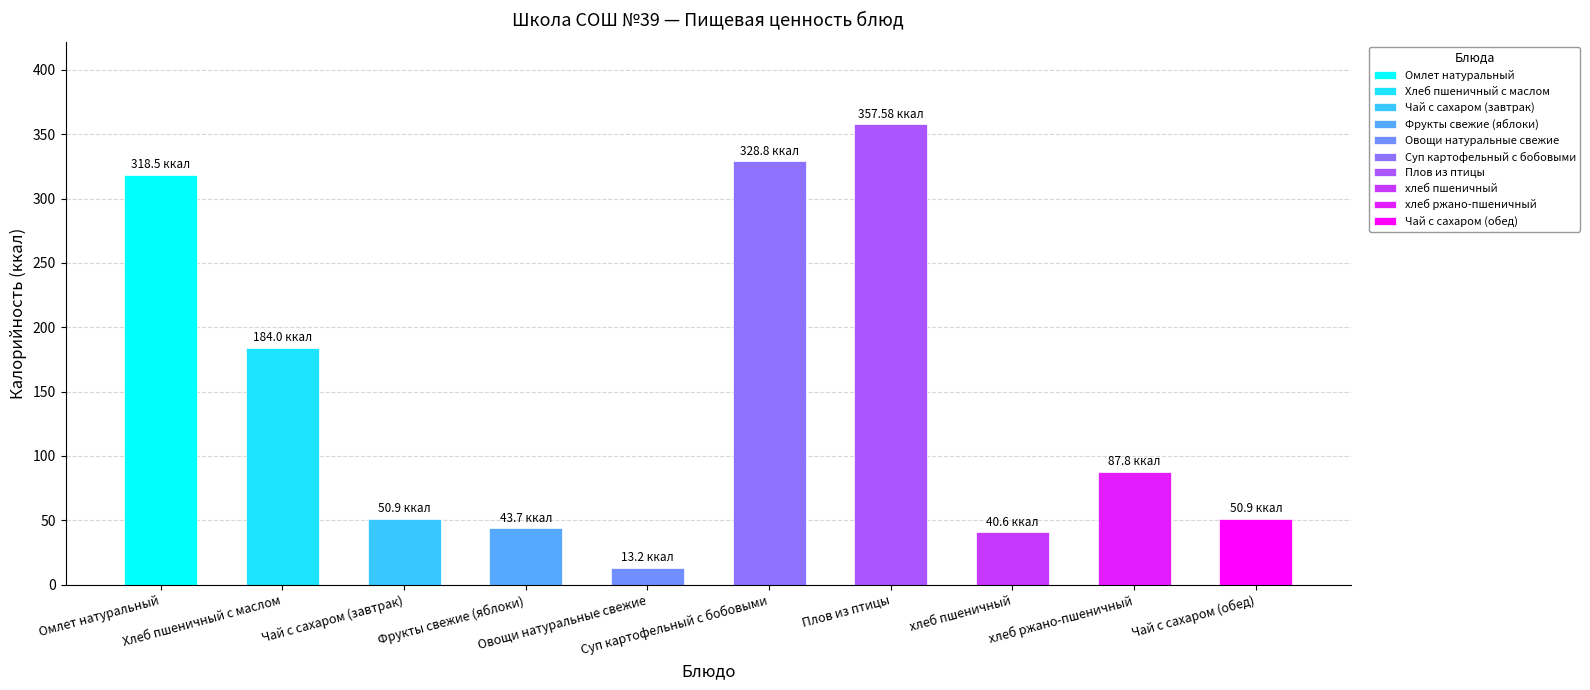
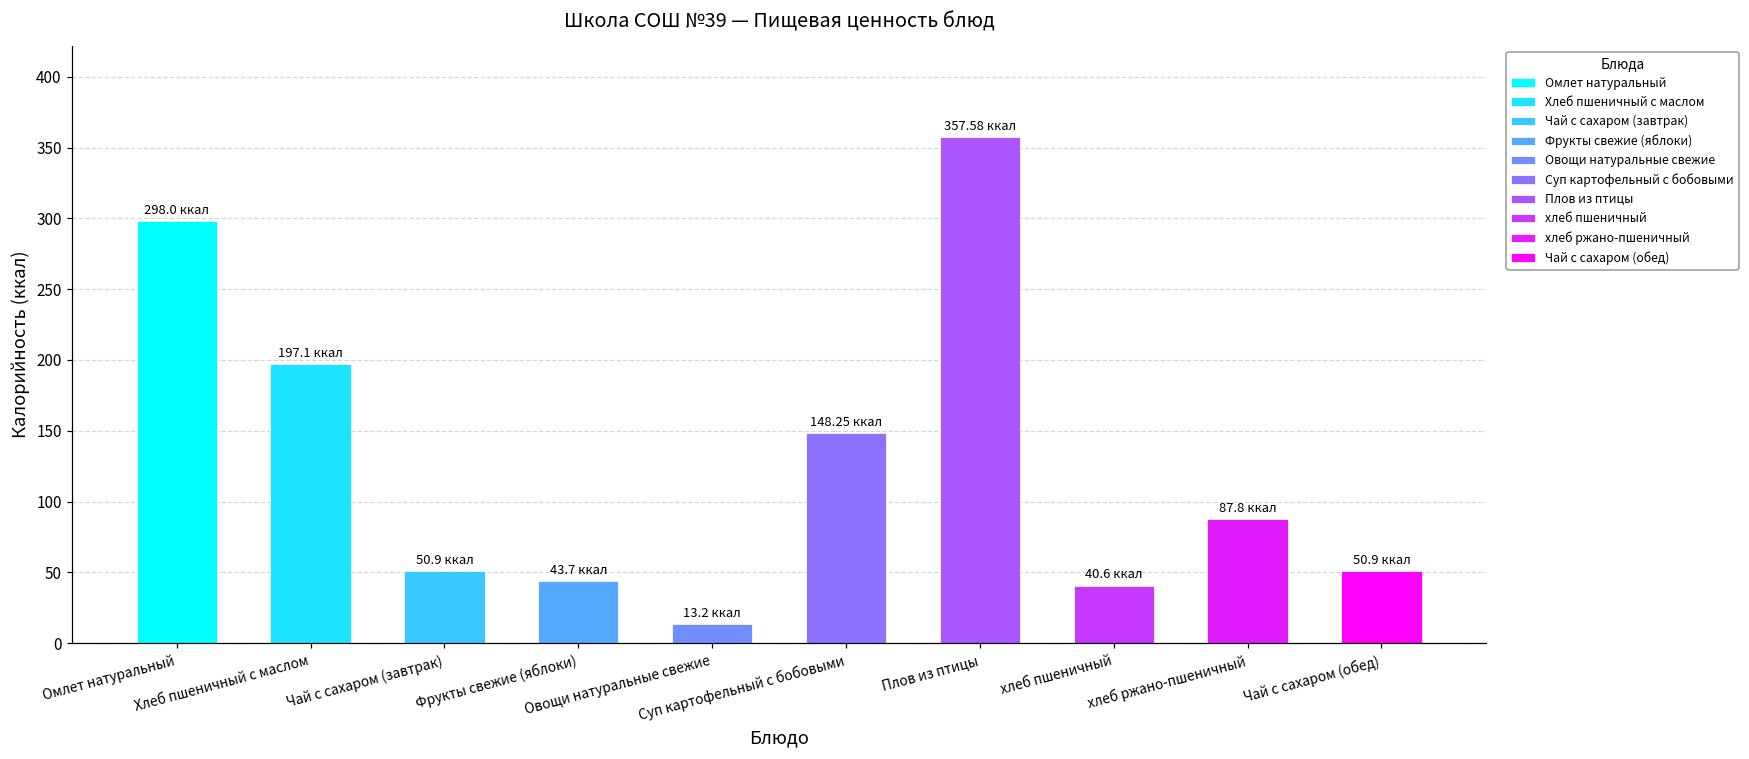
  {
-   "Омлет натуральный": 318.5,
-   "Хлеб пшеничный с маслом": 184.0,
+   "Омлет натуральный": 298.0,
+   "Хлеб пшеничный с маслом": 197.1,
    "Чай с сахаром (завтрак)": 50.9,
    "Фрукты свежие (яблоки)": 43.7,
    "Овощи натуральные свежие": 13.2,
-   "Суп картофельный с бобовыми": 328.8,
+   "Суп картофельный с бобовыми": 148.25,
    "Плов из птицы": 357.58,
    "хлеб пшеничный": 40.6,
    "хлеб ржано-пшеничный": 87.8,
    "Чай с сахаром (обед)": 50.9
  }
